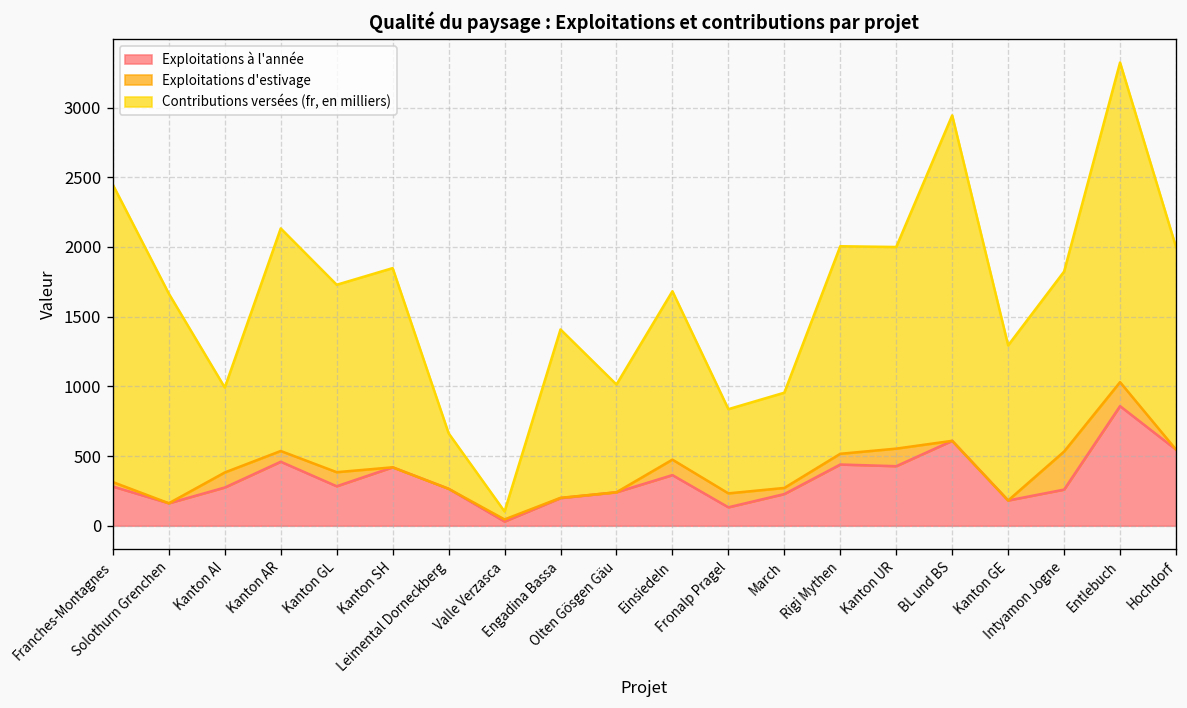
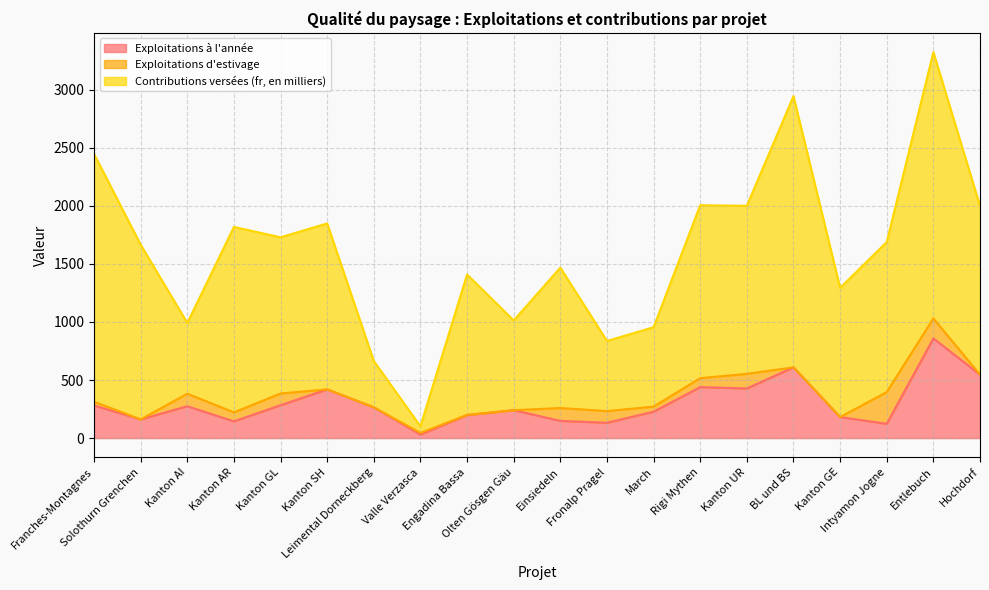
  {
    "Exploitations à l'année": {
      "Franches-Montagnes": 280,
      "Kanton AI": 270,
-     "Kanton AR": 460,
+     "Kanton AR": 140,
      "Kanton GL": 280,
-     "Einsiedeln": 360,
+     "Einsiedeln": 150,
      "Fronalp Pragel": 130,
      "March": 230,
      "Rigi Mythen": 440,
      "Kanton UR": 430,
-     "Intyamon Jogne": 260,
+     "Intyamon Jogne": 120,
      "Entlebuch": 860
    }
  }
